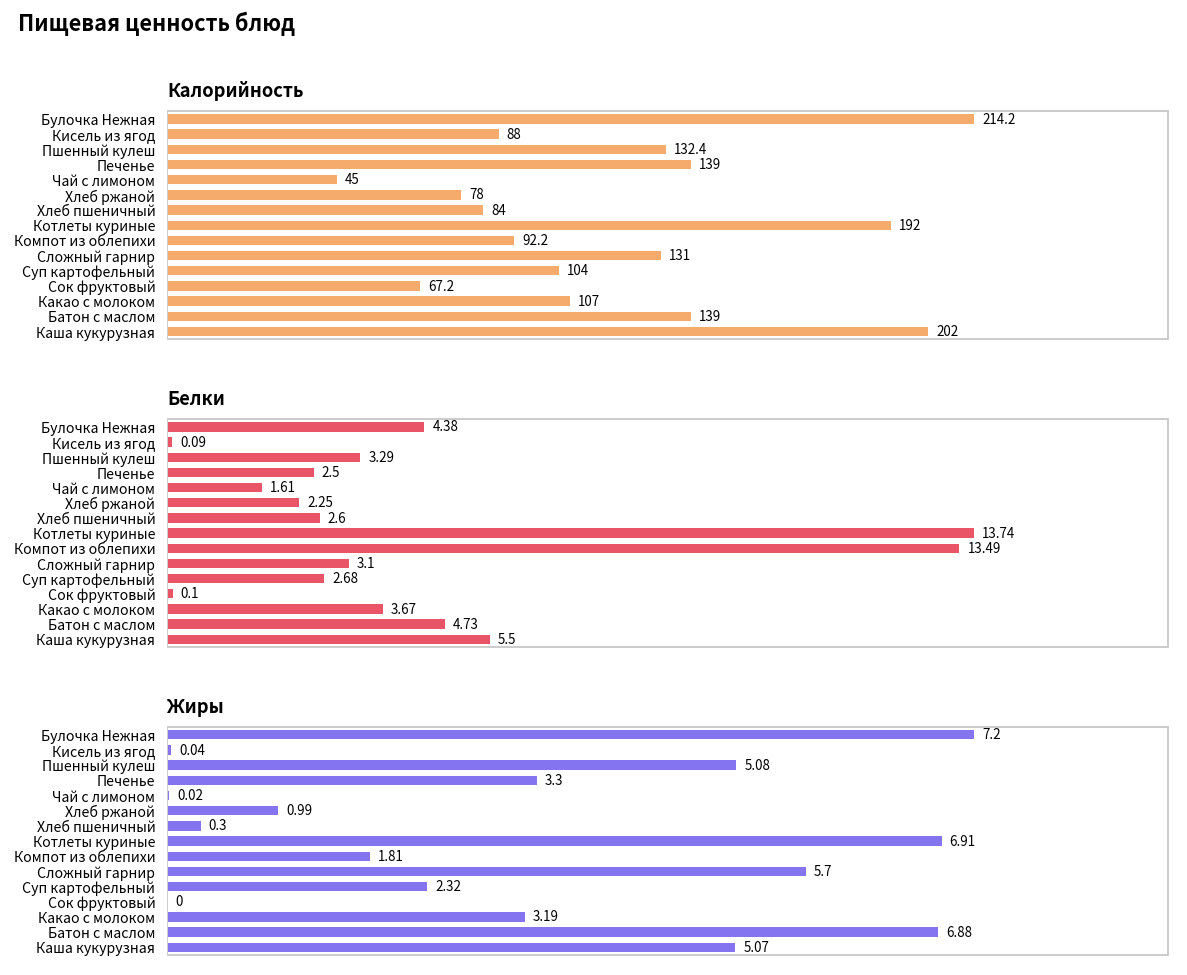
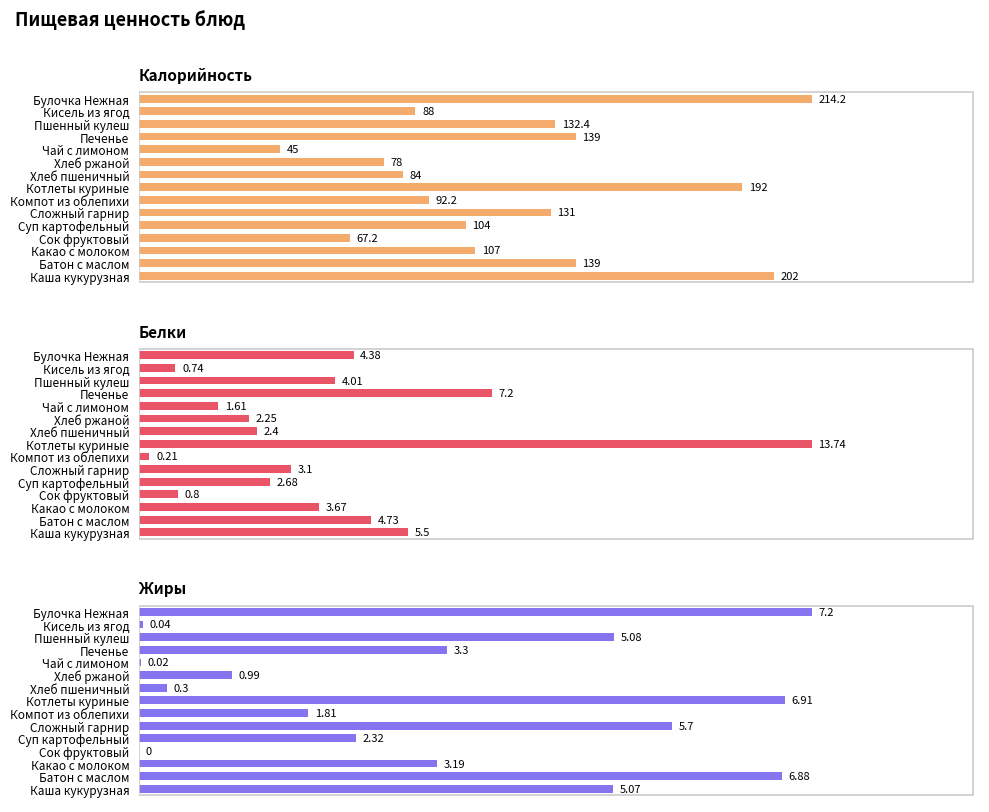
  {
    "Калорийность": {
      "Булочка Нежная": 214.2,
      "Кисель из ягод": 88,
      "Пшенный кулеш": 132.4,
      "Печенье": 139,
      "Чай с лимоном": 45,
      "Хлеб ржаной": 78,
      "Хлеб пшеничный": 84,
      "Котлеты куриные": 192,
      "Компот из облепихи": 92.2,
      "Сложный гарнир": 131,
      "Суп картофельный": 104,
      "Сок фруктовый": 67.2,
      "Какао с молоком": 107,
      "Батон с маслом": 139,
      "Каша кукурузная": 202
    },
    "Белки": {
      "Булочка Нежная": 4.38,
-     "Кисель из ягод": 0.09,
-     "Пшенный кулеш": 3.29,
-     "Печенье": 2.5,
+     "Кисель из ягод": 0.74,
+     "Пшенный кулеш": 4.01,
+     "Печенье": 7.2,
      "Чай с лимоном": 1.61,
      "Хлеб ржаной": 2.25,
-     "Хлеб пшеничный": 2.6,
+     "Хлеб пшеничный": 2.4,
      "Котлеты куриные": 13.74,
-     "Компот из облепихи": 13.49,
+     "Компот из облепихи": 0.21,
      "Сложный гарнир": 3.1,
      "Суп картофельный": 2.68,
-     "Сок фруктовый": 0.1,
+     "Сок фруктовый": 0.8,
      "Какао с молоком": 3.67,
      "Батон с маслом": 4.73,
      "Каша кукурузная": 5.5
    },
    "Жиры": {
      "Булочка Нежная": 7.2,
      "Кисель из ягод": 0.04,
      "Пшенный кулеш": 5.08,
      "Печенье": 3.3,
      "Чай с лимоном": 0.02,
      "Хлеб ржаной": 0.99,
      "Хлеб пшеничный": 0.3,
      "Котлеты куриные": 6.91,
      "Компот из облепихи": 1.81,
      "Сложный гарнир": 5.7,
      "Суп картофельный": 2.32,
      "Сок фруктовый": 0,
      "Какао с молоком": 3.19,
      "Батон с маслом": 6.88,
      "Каша кукурузная": 5.07
    }
  }
